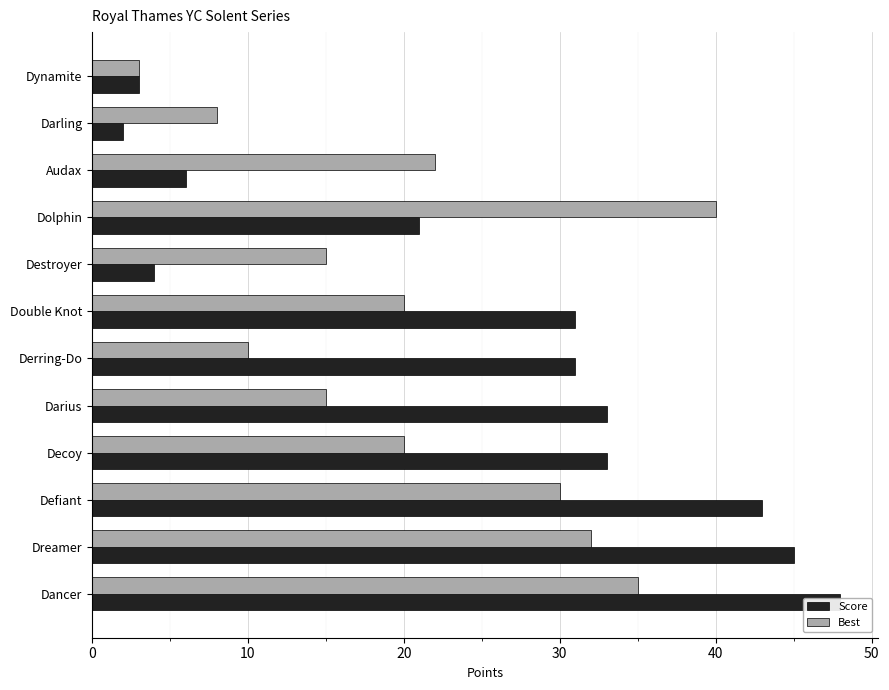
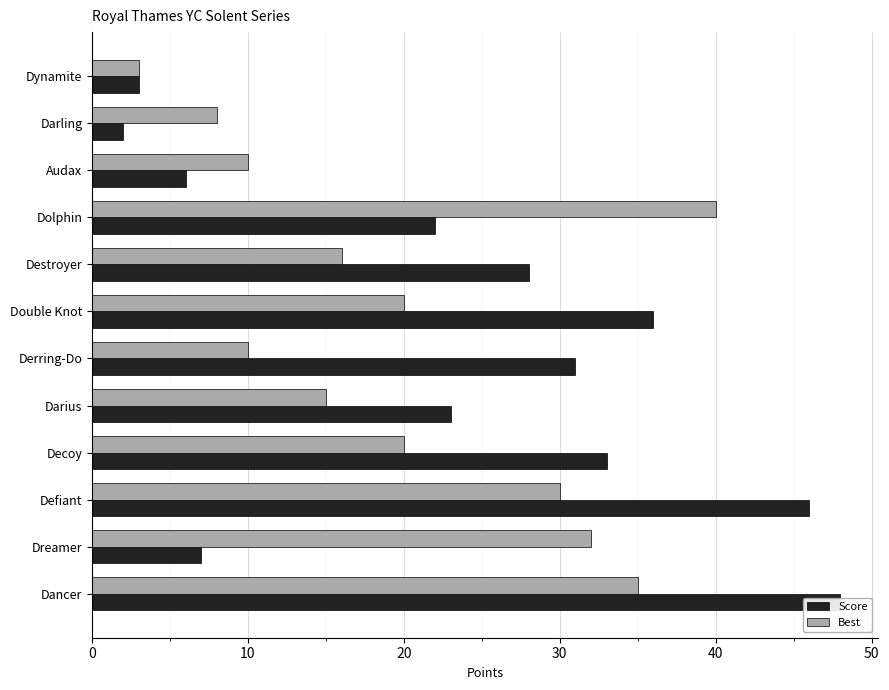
  {
    "Score": {
      "Dynamite": 3,
      "Darling": 2,
      "Audax": 6,
-     "Dolphin": 21,
-     "Destroyer": 4,
-     "Double Knot": 31,
+     "Dolphin": 22,
+     "Destroyer": 28,
+     "Double Knot": 36,
      "Derring-Do": 31,
-     "Darius": 33,
+     "Darius": 23,
      "Decoy": 33,
-     "Defiant": 43,
-     "Dreamer": 45
+     "Defiant": 46,
+     "Dreamer": 7
    },
    "Best": {
      "Dynamite": 3,
      "Darling": 8,
-     "Audax": 22,
+     "Audax": 10,
      "Dolphin": 40,
-     "Destroyer": 15,
+     "Destroyer": 16,
      "Double Knot": 20,
      "Derring-Do": 10,
      "Darius": 15,
      "Decoy": 20,
      "Defiant": 30,
      "Dreamer": 32,
      "Dancer": 35
    }
  }
